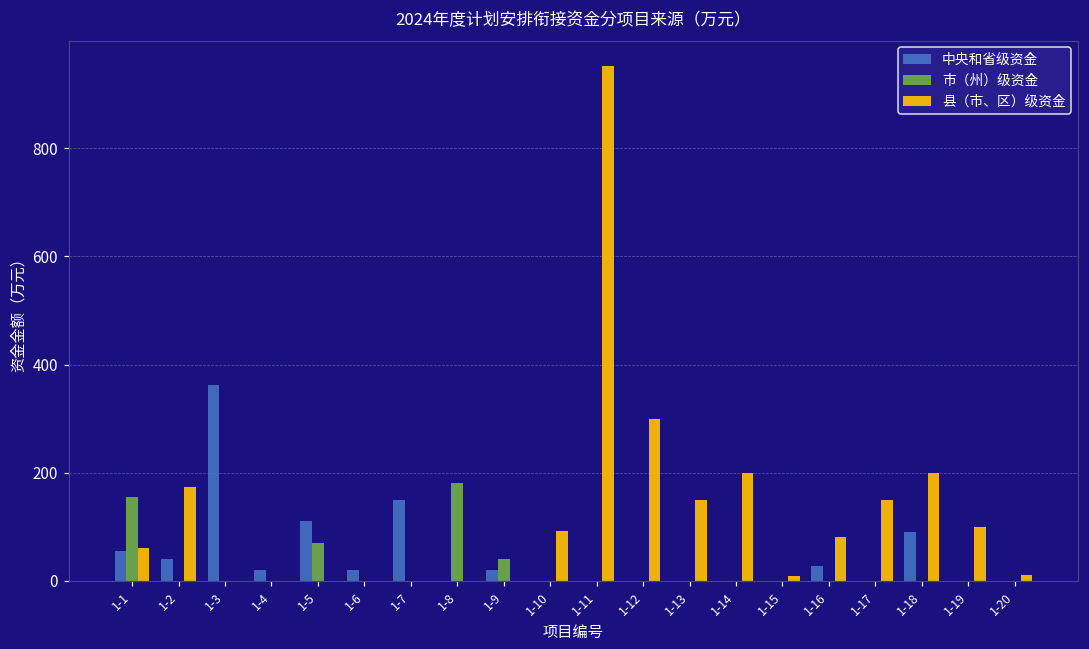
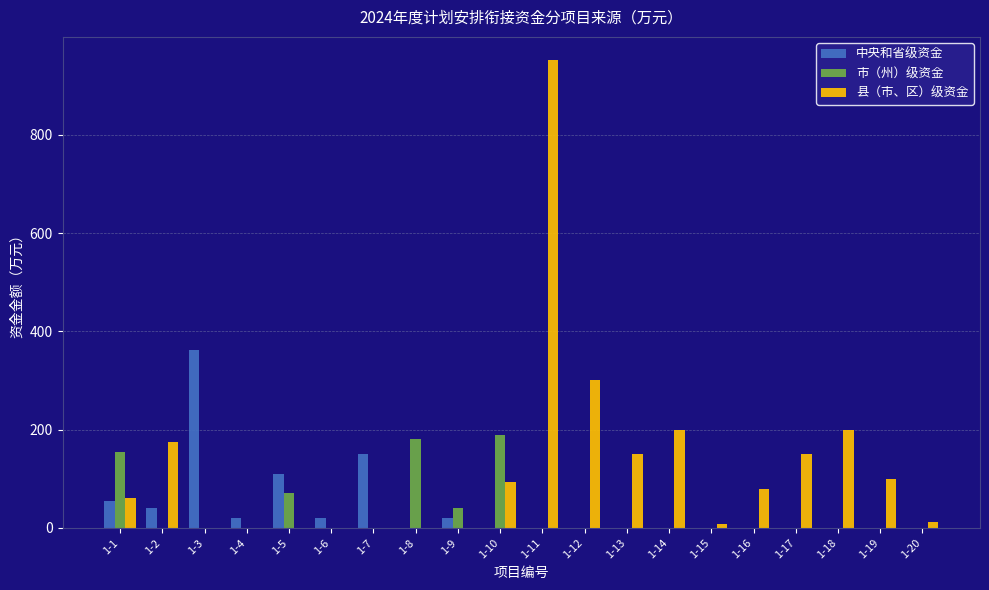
  {
    "中央和省级资金": {
      "1-1": 60,
      "1-2": 40,
      "1-3": 360,
      "1-4": 20,
      "1-5": 110,
      "1-6": 20,
      "1-7": 150,
      "1-8": 0,
      "1-9": 20,
      "1-10": 0,
      "1-11": 0,
      "1-12": 0,
      "1-13": 0,
      "1-14": 0,
      "1-15": 0,
-     "1-16": 30,
+     "1-16": 0,
      "1-17": 0,
-     "1-18": 90,
+     "1-18": 0,
      "1-19": 0,
      "1-20": 0
    },
    "市（州）级资金": {
      "1-1": 150,
      "1-2": 0,
      "1-3": 0,
      "1-4": 0,
      "1-5": 70,
      "1-6": 0,
      "1-7": 0,
      "1-8": 180,
      "1-9": 40,
-     "1-10": 0,
+     "1-10": 190,
      "1-11": 0,
      "1-12": 0,
      "1-13": 0,
      "1-14": 0,
      "1-15": 0,
      "1-16": 0,
      "1-17": 0,
      "1-18": 0,
      "1-19": 0,
      "1-20": 0
    },
    "县（市、区）级资金": {
      "1-1": 60,
      "1-2": 170,
      "1-3": 0,
      "1-4": 0,
      "1-5": 0,
      "1-6": 0,
      "1-7": 0,
      "1-8": 0,
      "1-9": 0,
      "1-10": 90,
      "1-11": 950,
      "1-12": 300,
      "1-13": 150,
      "1-14": 200,
      "1-15": 10,
      "1-16": 80,
      "1-17": 150,
      "1-18": 200,
      "1-19": 100,
      "1-20": 10
    }
  }
